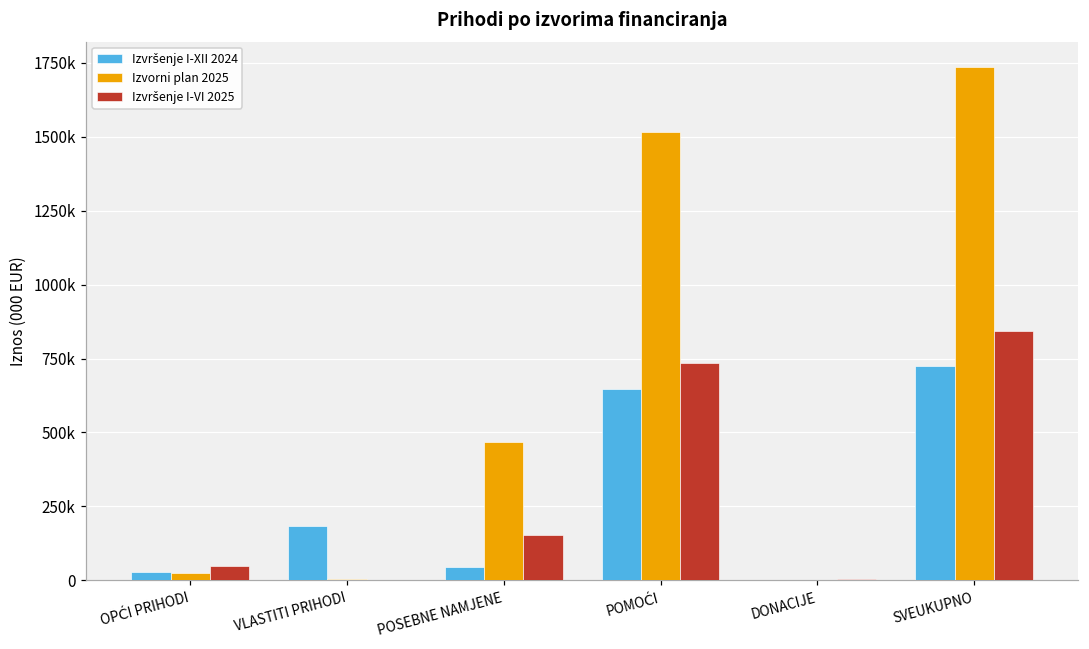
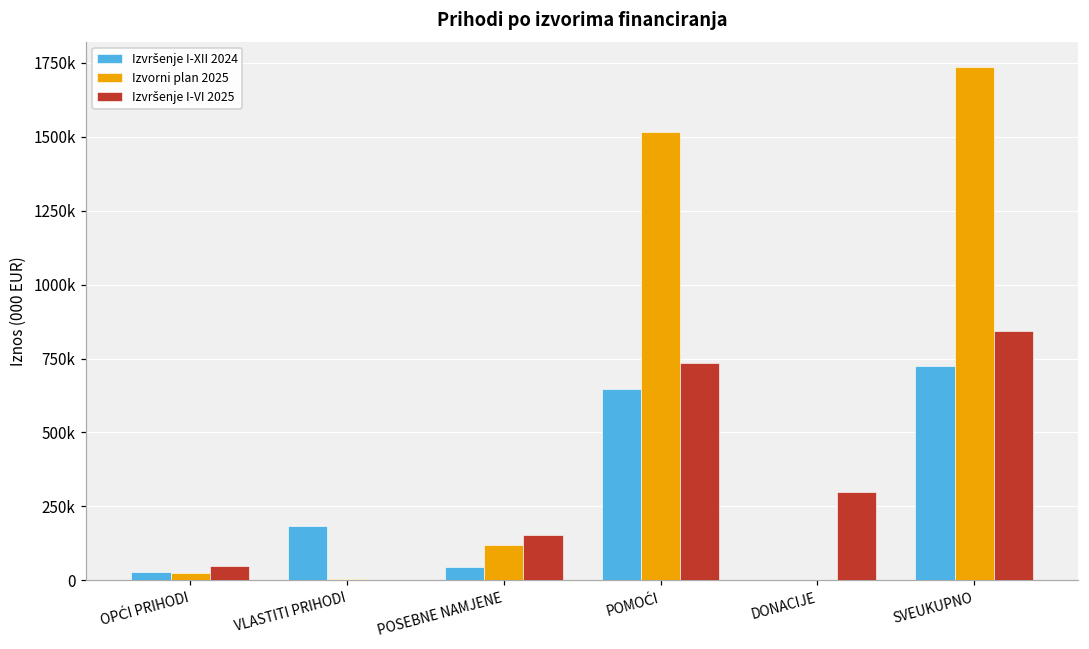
  {
    "Izvršenje I-XII 2024": {
      "OPĆI PRIHODI": 30000,
      "VLASTITI PRIHODI": 180000,
      "POSEBNE NAMJENE": 50000,
      "POMOĆI": 650000,
      "SVEUKUPNO": 720000
    },
    "Izvorni plan 2025": {
      "OPĆI PRIHODI": 20000,
-     "POSEBNE NAMJENE": 470000,
+     "POSEBNE NAMJENE": 120000,
      "POMOĆI": 1520000,
      "DONACIJE": 0,
      "SVEUKUPNO": 1730000
    },
    "Izvršenje I-VI 2025": {
      "OPĆI PRIHODI": 50000,
      "POSEBNE NAMJENE": 150000,
      "POMOĆI": 740000,
-     "DONACIJE": 0,
+     "DONACIJE": 300000,
      "SVEUKUPNO": 840000
    }
  }
